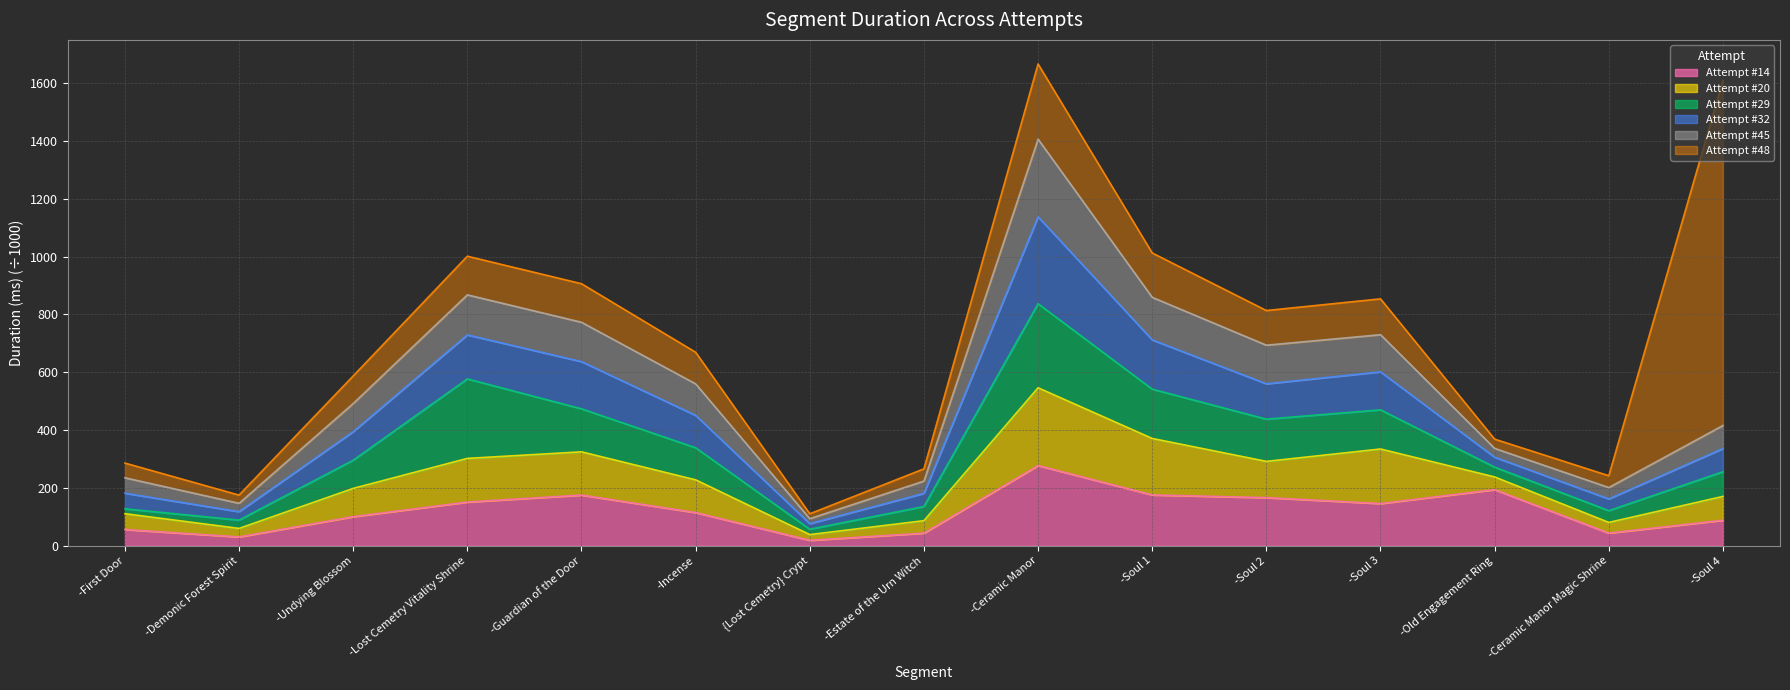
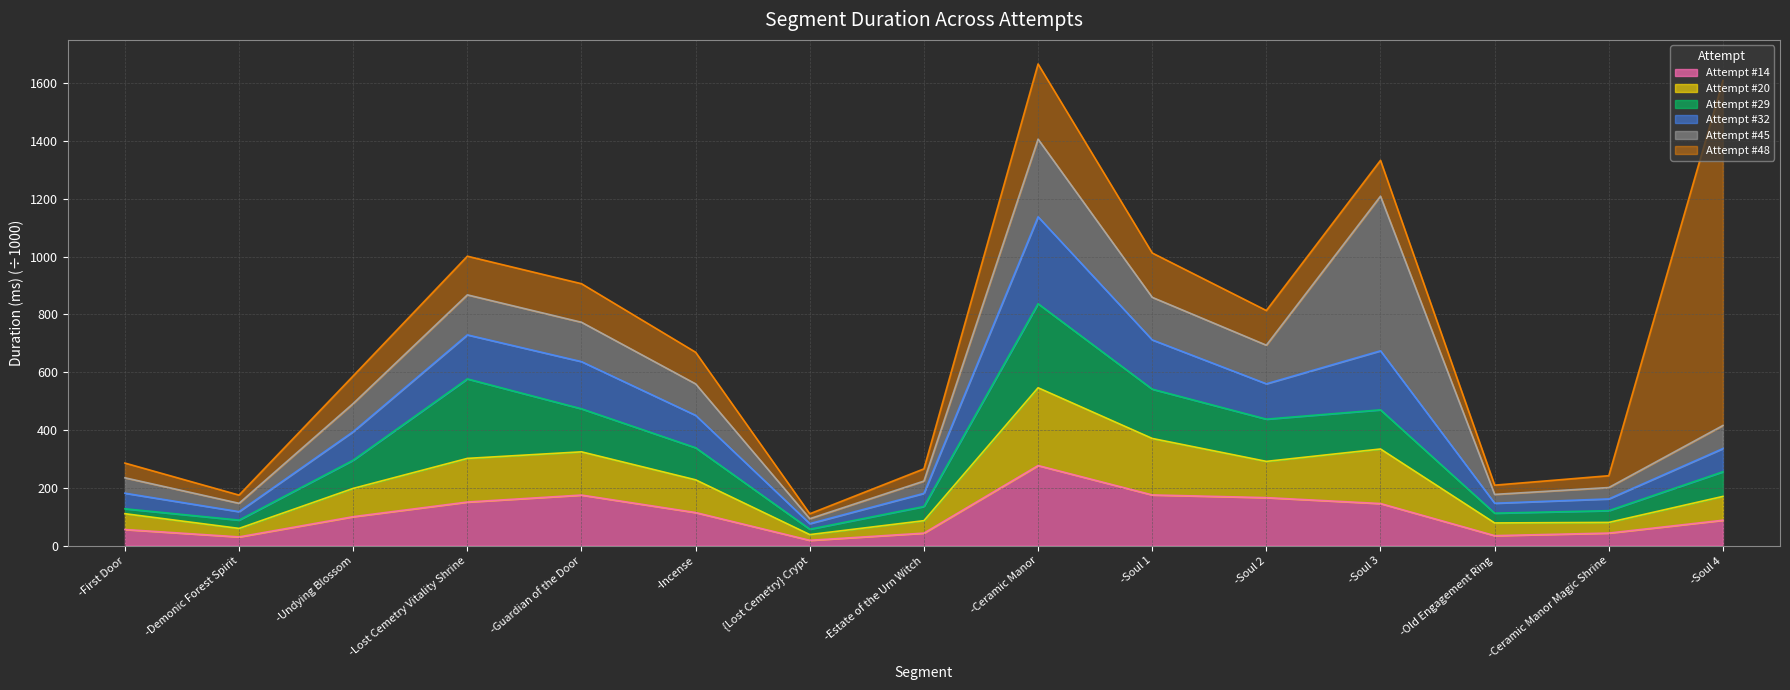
  {
    "Attempt #14": {
      "-First Door": 60,
      "-Demonic Forest Spirit": 30,
      "-Undying Blossom": 100,
      "-Lost Cemetry Vitality Shrine": 150,
      "-Guardian of the Door": 180,
      "-Incense": 110,
      "{Lost Cemetry} Crypt": 20,
      "-Estate of the Urn Witch": 40,
      "-Ceramic Manor": 280,
      "-Soul 1": 180,
      "-Soul 2": 170,
      "-Soul 3": 150,
-     "-Old Engagement Ring": 190,
+     "-Old Engagement Ring": 30,
      "-Ceramic Manor Magic Shrine": 40,
      "-Soul 4": 90
    },
    "Attempt #20": {
      "-First Door": 50,
      "-Demonic Forest Spirit": 30,
      "-Undying Blossom": 100,
      "-Lost Cemetry Vitality Shrine": 150,
      "-Guardian of the Door": 150,
      "-Incense": 110,
      "{Lost Cemetry} Crypt": 20,
      "-Estate of the Urn Witch": 40,
      "-Ceramic Manor": 270,
      "-Soul 1": 200,
      "-Soul 2": 130,
      "-Soul 3": 190,
      "-Old Engagement Ring": 40,
      "-Ceramic Manor Magic Shrine": 40,
      "-Soul 4": 80
    },
    "Attempt #29": {
      "-First Door": 20,
      "-Demonic Forest Spirit": 30,
      "-Undying Blossom": 100,
      "-Lost Cemetry Vitality Shrine": 280,
      "-Guardian of the Door": 150,
      "-Incense": 110,
      "{Lost Cemetry} Crypt": 20,
      "-Estate of the Urn Witch": 50,
      "-Ceramic Manor": 290,
      "-Soul 1": 170,
      "-Soul 2": 150,
      "-Soul 3": 140,
      "-Old Engagement Ring": 30,
      "-Ceramic Manor Magic Shrine": 40,
      "-Soul 4": 90
    },
    "Attempt #32": {
      "-First Door": 50,
      "-Demonic Forest Spirit": 30,
      "-Undying Blossom": 100,
      "-Lost Cemetry Vitality Shrine": 150,
      "-Guardian of the Door": 160,
      "-Incense": 110,
      "{Lost Cemetry} Crypt": 20,
      "-Estate of the Urn Witch": 50,
      "-Ceramic Manor": 300,
      "-Soul 1": 170,
      "-Soul 2": 120,
-     "-Soul 3": 130,
+     "-Soul 3": 200,
      "-Old Engagement Ring": 30,
      "-Ceramic Manor Magic Shrine": 40,
      "-Soul 4": 80
    },
    "Attempt #45": {
      "-First Door": 50,
      "-Demonic Forest Spirit": 30,
      "-Undying Blossom": 100,
      "-Lost Cemetry Vitality Shrine": 140,
      "-Guardian of the Door": 140,
      "-Incense": 110,
      "{Lost Cemetry} Crypt": 20,
      "-Estate of the Urn Witch": 40,
      "-Ceramic Manor": 270,
      "-Soul 1": 150,
      "-Soul 2": 130,
-     "-Soul 3": 130,
+     "-Soul 3": 530,
      "-Old Engagement Ring": 30,
      "-Ceramic Manor Magic Shrine": 40,
      "-Soul 4": 80
    },
    "Attempt #48": {
      "-First Door": 50,
      "-Demonic Forest Spirit": 30,
      "-Undying Blossom": 100,
      "-Lost Cemetry Vitality Shrine": 130,
      "-Guardian of the Door": 130,
      "-Incense": 110,
      "{Lost Cemetry} Crypt": 20,
      "-Estate of the Urn Witch": 40,
      "-Ceramic Manor": 260,
      "-Soul 1": 150,
      "-Soul 2": 120,
      "-Soul 3": 120,
      "-Old Engagement Ring": 30,
      "-Ceramic Manor Magic Shrine": 40
    }
  }
